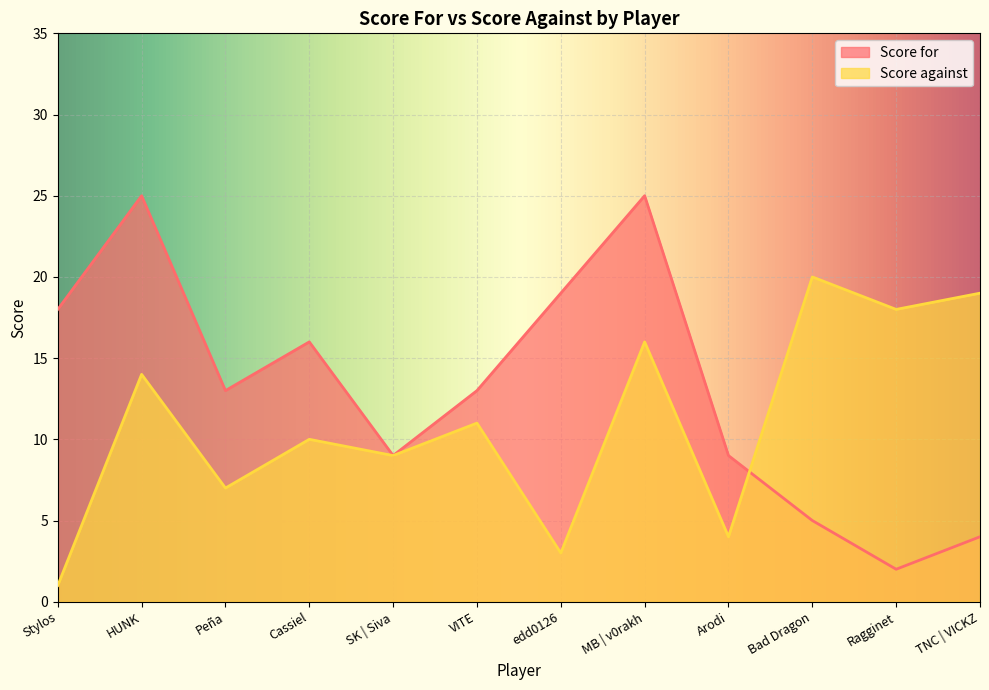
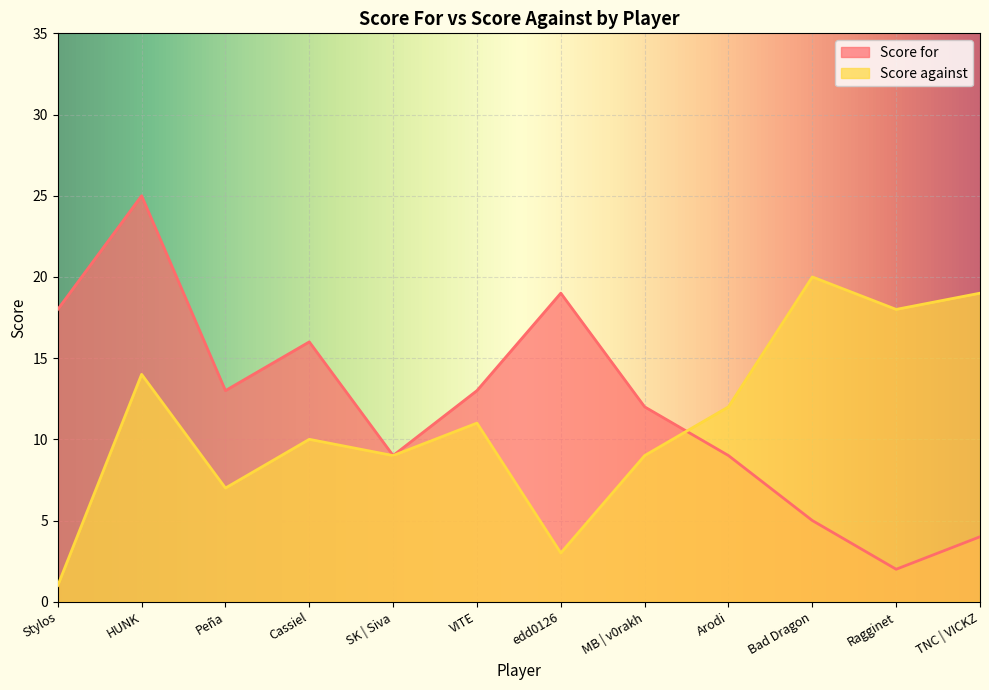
  {
    "Score for": {
      "Stylos": 18,
      "HUNK": 25,
      "Peña": 13,
      "Cassiel": 16,
      "VITE": 13,
      "edd0126": 19,
-     "MB | v0rakh": 25,
+     "MB | v0rakh": 12,
      "Arodi": 9,
      "Bad Dragon": 5,
      "Ragginet": 2,
      "TNC | VICKZ": 4
    },
    "Score against": {
      "Stylos": 1,
      "HUNK": 14,
      "Peña": 7,
      "Cassiel": 10,
      "VITE": 11,
      "edd0126": 3,
-     "MB | v0rakh": 16,
-     "Arodi": 4,
+     "MB | v0rakh": 9,
+     "Arodi": 12,
      "Bad Dragon": 20,
      "Ragginet": 18,
      "TNC | VICKZ": 19
    }
  }
